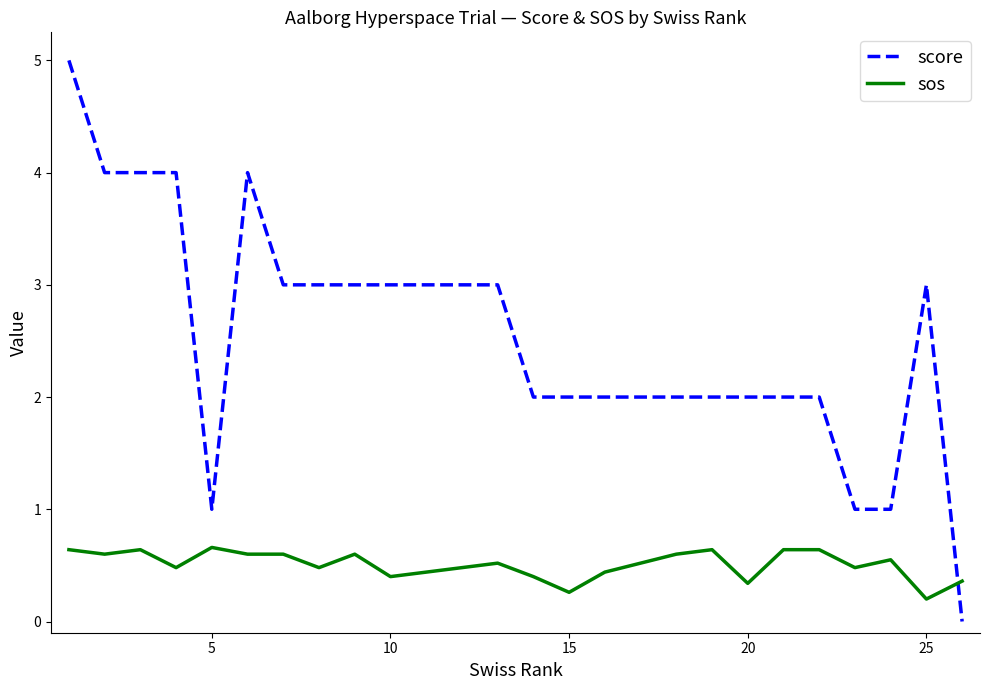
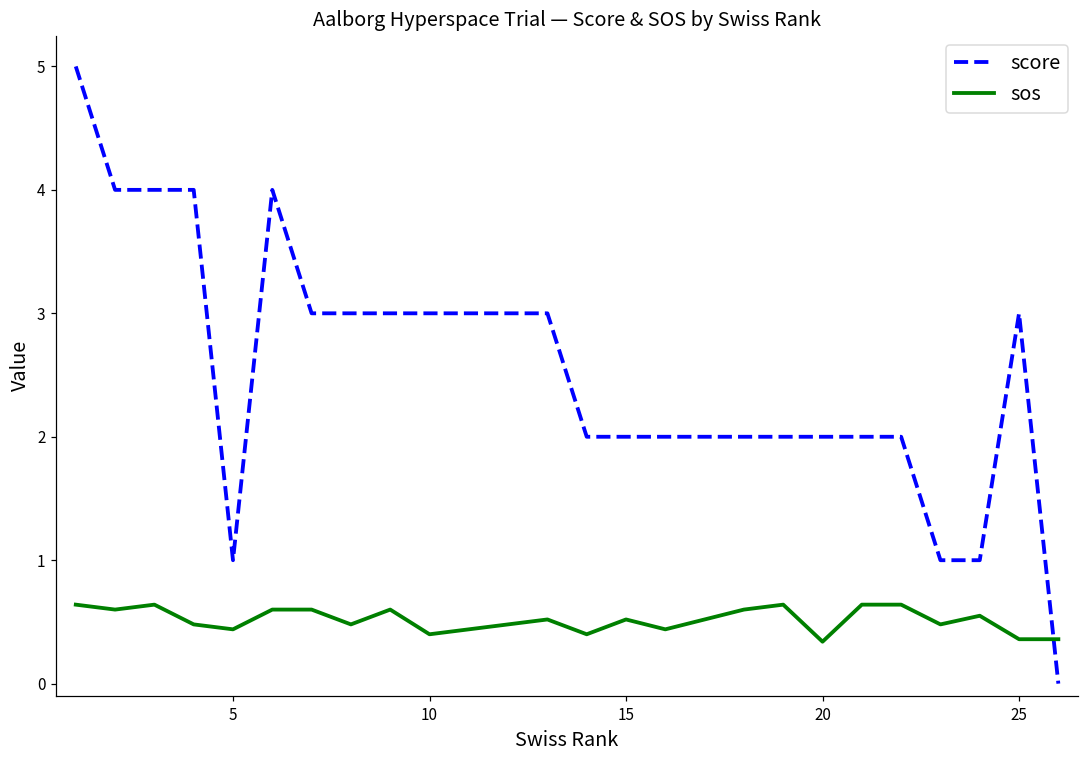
  {
    "score": {
      "5": 1.00,
      "10": 3.00,
      "15": 2.00,
      "20": 2.00,
      "25": 3.00
    },
    "sos": {
-     "5": 0.66,
+     "5": 0.44,
      "10": 0.40,
-     "15": 0.26,
+     "15": 0.52,
      "20": 0.34,
-     "25": 0.20
+     "25": 0.36
    }
  }
